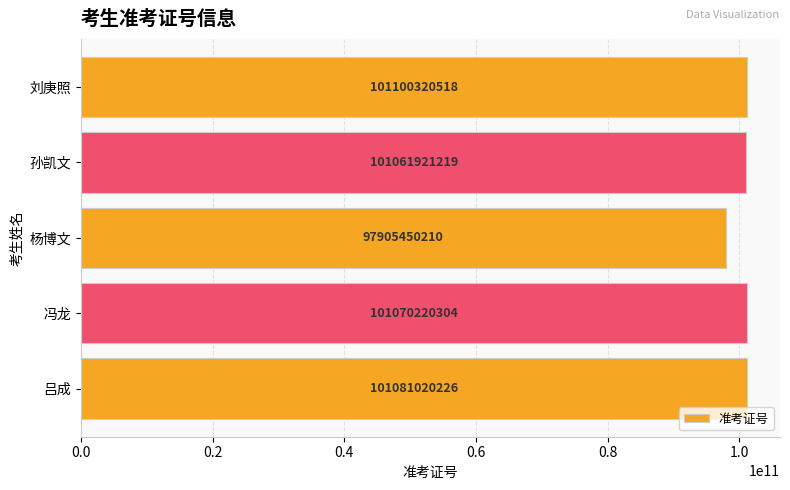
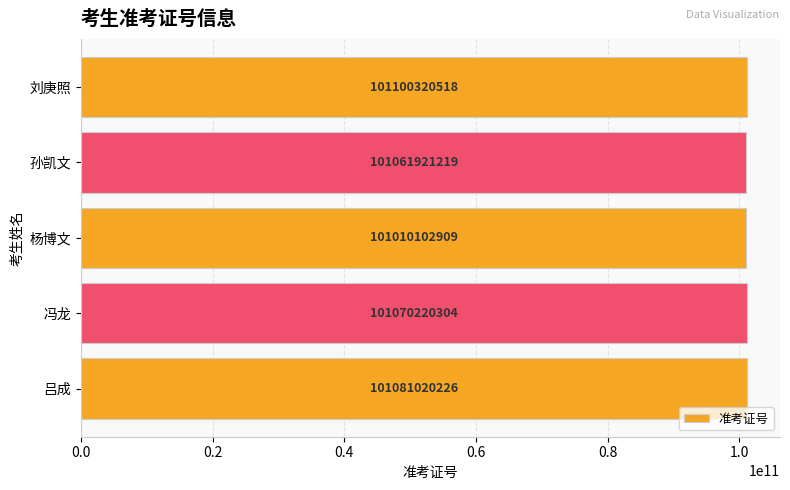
  {
    "刘庚照": 101100320518,
    "孙凯文": 101061921219,
-   "杨博文": 97905450210,
+   "杨博文": 101010102909,
    "冯龙": 101070220304,
    "吕成": 101081020226
  }
